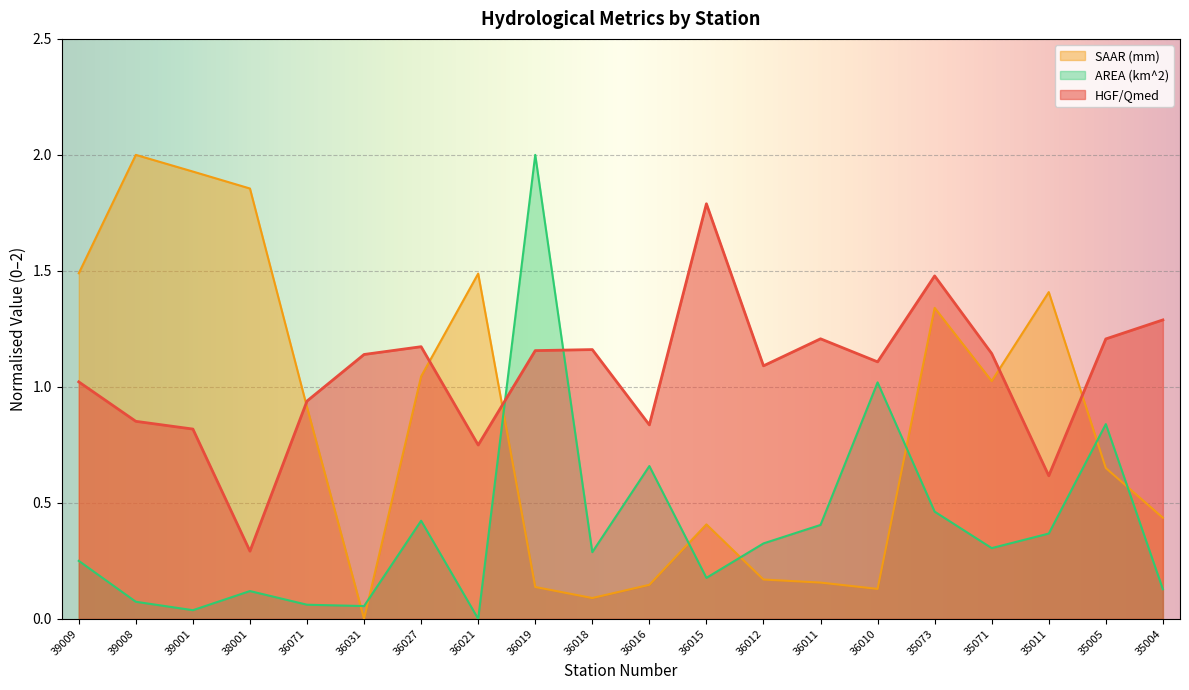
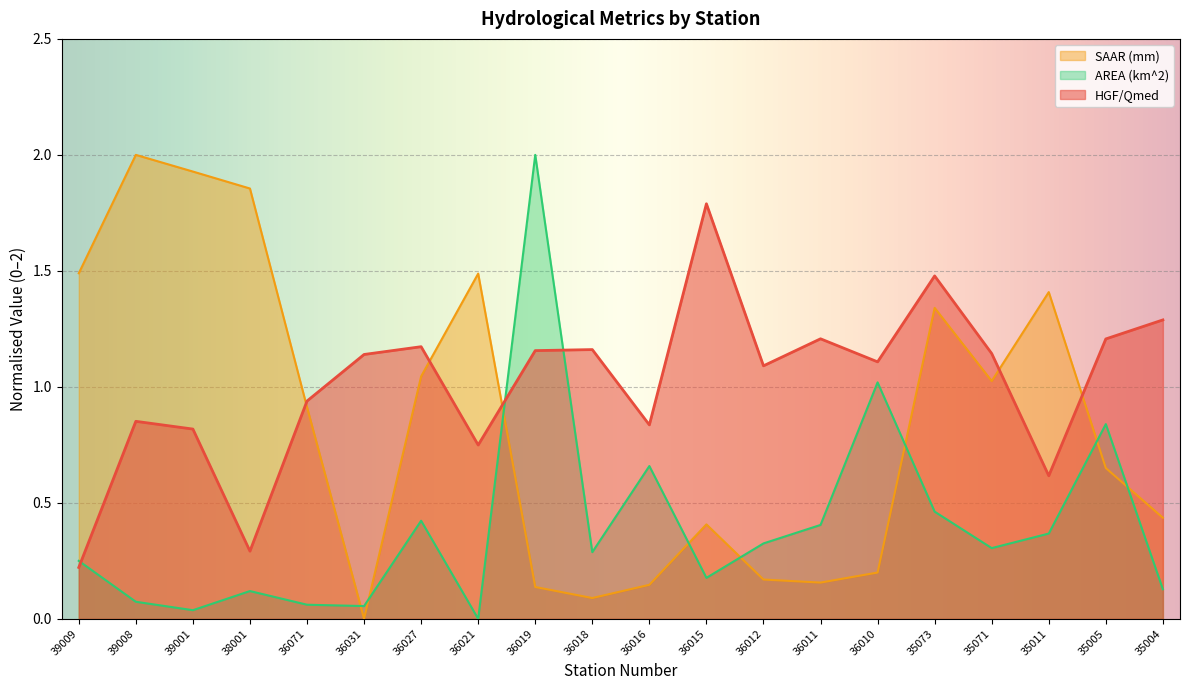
  {
    "SAAR (mm)": {
      "39009": 1.49,
      "39008": 2.00,
      "39001": 1.93,
      "38001": 1.85,
      "36071": 0.91,
      "36031": 0.00,
      "36027": 1.05,
      "36021": 1.49,
      "36019": 0.14,
      "36018": 0.09,
      "36016": 0.15,
      "36015": 0.41,
      "36012": 0.17,
      "36011": 0.16,
-     "36010": 0.13,
+     "36010": 0.20,
      "35073": 1.34,
      "35071": 1.03,
      "35011": 1.41,
      "35005": 0.65,
      "35004": 0.44
    },
    "AREA (km^2)": {
      "39009": 0.25,
      "39008": 0.07,
      "39001": 0.04,
      "38001": 0.12,
      "36071": 0.06,
      "36031": 0.05,
      "36027": 0.42,
      "36021": 0.00,
      "36019": 2.00,
      "36018": 0.29,
      "36016": 0.66,
      "36015": 0.18,
      "36012": 0.33,
      "36011": 0.40,
      "36010": 1.02,
      "35073": 0.46,
      "35071": 0.30,
      "35011": 0.37,
      "35005": 0.84,
      "35004": 0.13
    },
    "HGF/Qmed": {
-     "39009": 1.02,
+     "39009": 0.22,
      "39008": 0.85,
      "39001": 0.82,
      "38001": 0.29,
      "36071": 0.94,
      "36031": 1.14,
      "36027": 1.17,
      "36021": 0.75,
      "36019": 1.16,
      "36018": 1.16,
      "36016": 0.84,
      "36015": 1.79,
      "36012": 1.09,
      "36011": 1.21,
      "36010": 1.11,
      "35073": 1.48,
      "35071": 1.14,
      "35011": 0.62,
      "35005": 1.21,
      "35004": 1.29
    }
  }
